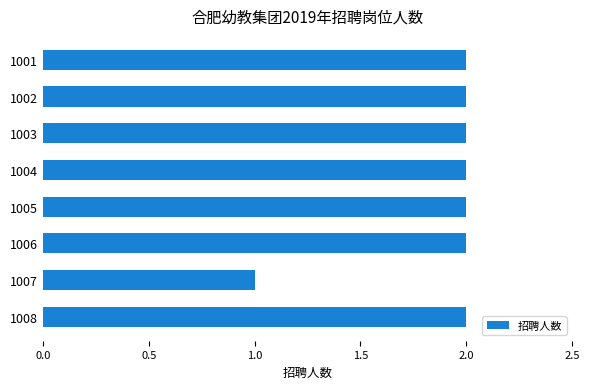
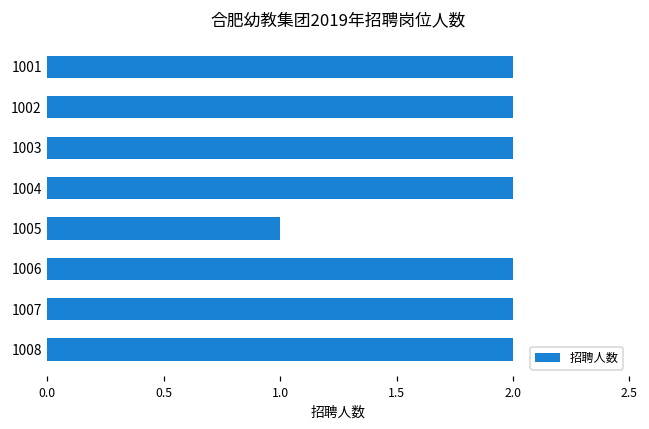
  {
    "1001": 2,
    "1002": 2,
    "1003": 2,
    "1004": 2,
-   "1005": 2,
+   "1005": 1,
    "1006": 2,
-   "1007": 1,
+   "1007": 2,
    "1008": 2
  }
